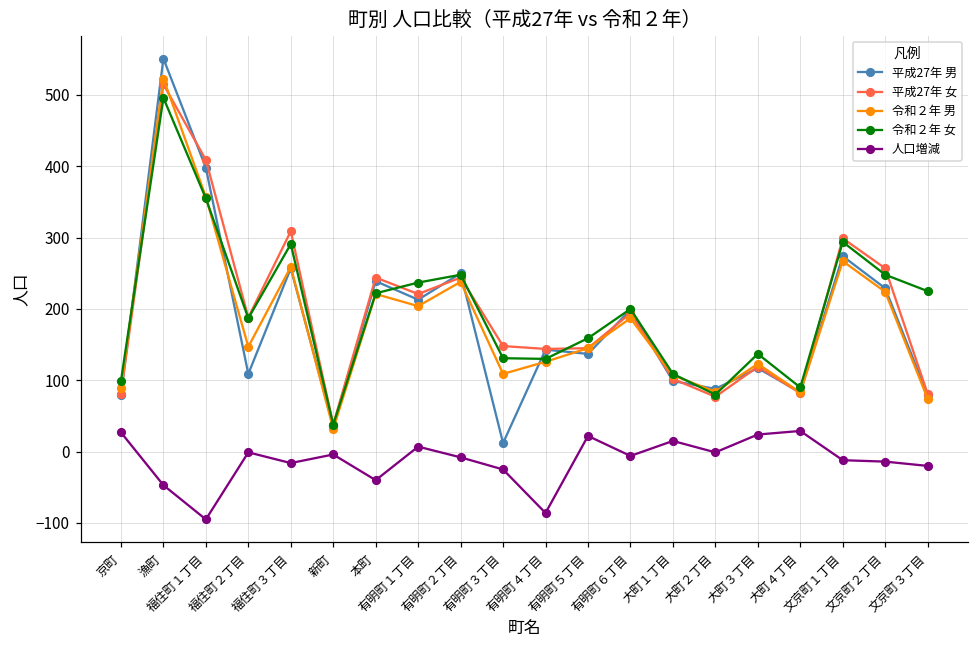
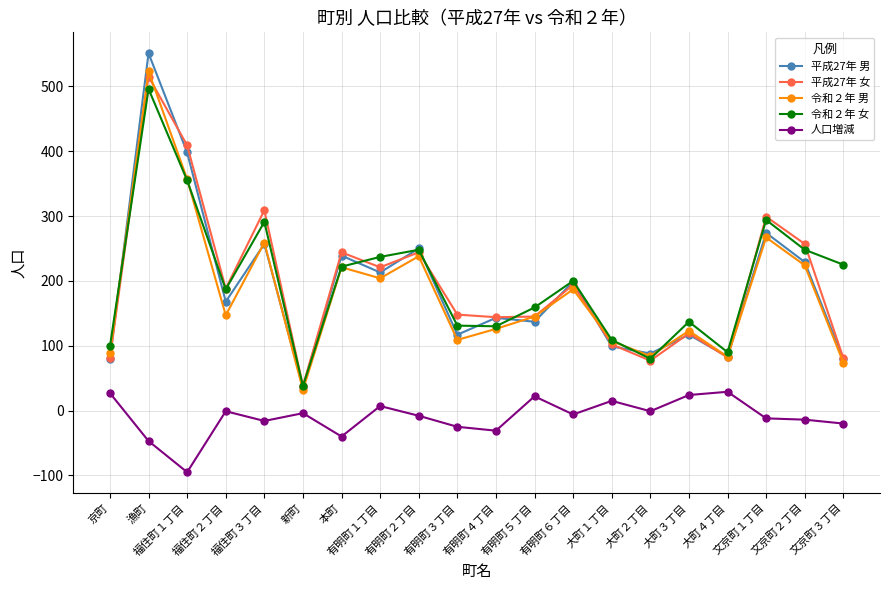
  {
    "平成27年 男": {
      "漁町": 550,
      "福住町１丁目": 400,
-     "福住町２丁目": 110,
+     "福住町２丁目": 170,
      "本町": 240,
      "有明町１丁目": 210,
-     "有明町３丁目": 10,
+     "有明町３丁目": 120,
      "有明町５丁目": 140,
      "大町２丁目": 90,
      "文京町１丁目": 270,
      "文京町２丁目": 230
    },
    "平成27年 女": {
      "漁町": 520,
      "福住町１丁目": 410,
      "福住町３丁目": 310,
      "本町": 240,
      "有明町１丁目": 220,
      "有明町２丁目": 240,
      "有明町３丁目": 150,
      "有明町６丁目": 190,
      "文京町１丁目": 300,
      "文京町２丁目": 260
    },
    "令和２年 男": {
      "京町": 90,
      "漁町": 520,
      "福住町２丁目": 150,
      "新町": 30,
      "有明町１丁目": 200,
      "有明町２丁目": 240,
      "有明町３丁目": 110,
      "有明町４丁目": 130,
      "有明町６丁目": 190,
      "大町２丁目": 80,
      "大町３丁目": 120,
      "文京町１丁目": 270,
      "文京町２丁目": 220,
      "文京町３丁目": 70
    },
    "令和２年 女": {
      "京町": 100,
      "漁町": 500,
      "福住町３丁目": 290,
      "有明町１丁目": 240,
      "有明町３丁目": 130,
      "有明町４丁目": 130,
      "有明町５丁目": 160,
      "大町３丁目": 140,
      "大町４丁目": 90,
      "文京町１丁目": 290,
      "文京町２丁目": 250,
      "文京町３丁目": 230
    },
    "人口増減": {
      "京町": 30,
      "漁町": -50,
      "福住町１丁目": -100,
      "福住町２丁目": 0,
      "福住町３丁目": -20,
      "新町": 0,
      "本町": -40,
      "有明町１丁目": 10,
      "有明町２丁目": -10,
      "有明町３丁目": -30,
-     "有明町４丁目": -90,
+     "有明町４丁目": -30,
      "有明町５丁目": 20,
      "有明町６丁目": -10,
      "大町１丁目": 20,
      "大町２丁目": 0,
      "大町３丁目": 20,
      "大町４丁目": 30,
      "文京町１丁目": -10,
      "文京町２丁目": -10,
      "文京町３丁目": -20
    }
  }
